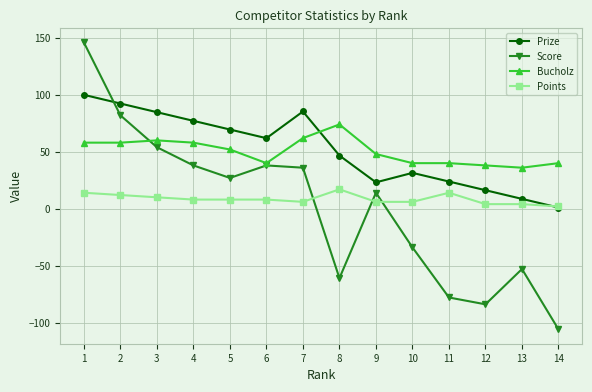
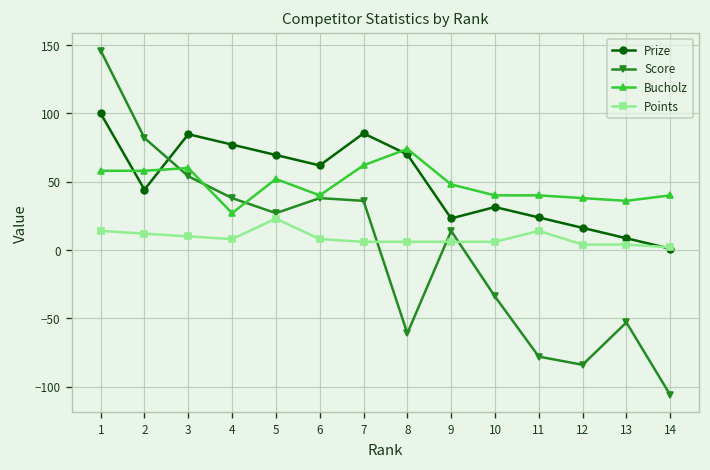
  {
    "Prize": {
      "1": 100,
-     "2": 92,
+     "2": 44,
      "3": 85,
      "4": 77,
      "5": 70,
      "6": 62,
      "7": 85,
-     "8": 47,
+     "8": 70,
      "9": 23,
      "10": 31,
      "11": 24,
      "12": 16,
      "13": 9
    },
    "Score": {
      "1": 146,
      "2": 82,
      "3": 54,
      "4": 38,
      "5": 27,
      "7": 36,
      "8": -61,
      "9": 14,
      "10": -34,
      "11": -78,
      "12": -84,
      "13": -53,
      "14": -106
    },
    "Bucholz": {
      "1": 58,
      "2": 58,
      "3": 60,
-     "4": 58,
+     "4": 27,
      "5": 52,
      "7": 62,
      "8": 74,
      "9": 48,
      "10": 40,
      "11": 40,
      "12": 38,
      "13": 36,
      "14": 40
    },
    "Points": {
      "1": 14,
      "2": 12,
      "3": 10,
      "4": 8,
-     "5": 8,
+     "5": 23,
      "6": 8,
      "7": 6,
-     "8": 17,
+     "8": 6,
      "9": 6,
      "10": 6,
      "11": 14,
      "12": 4,
      "13": 4
    }
  }
